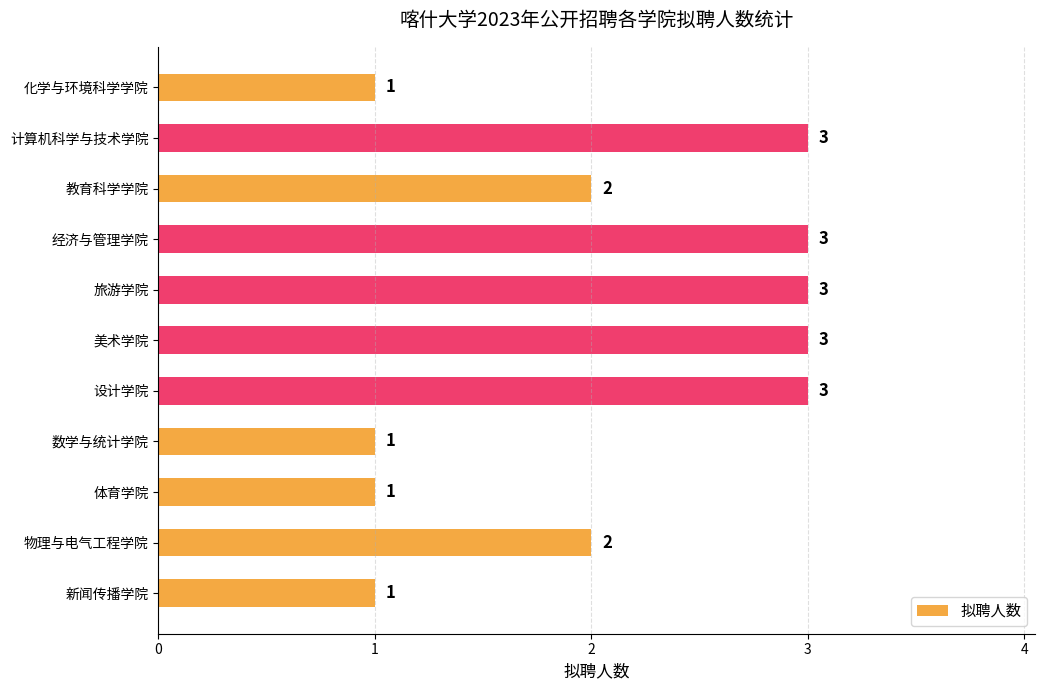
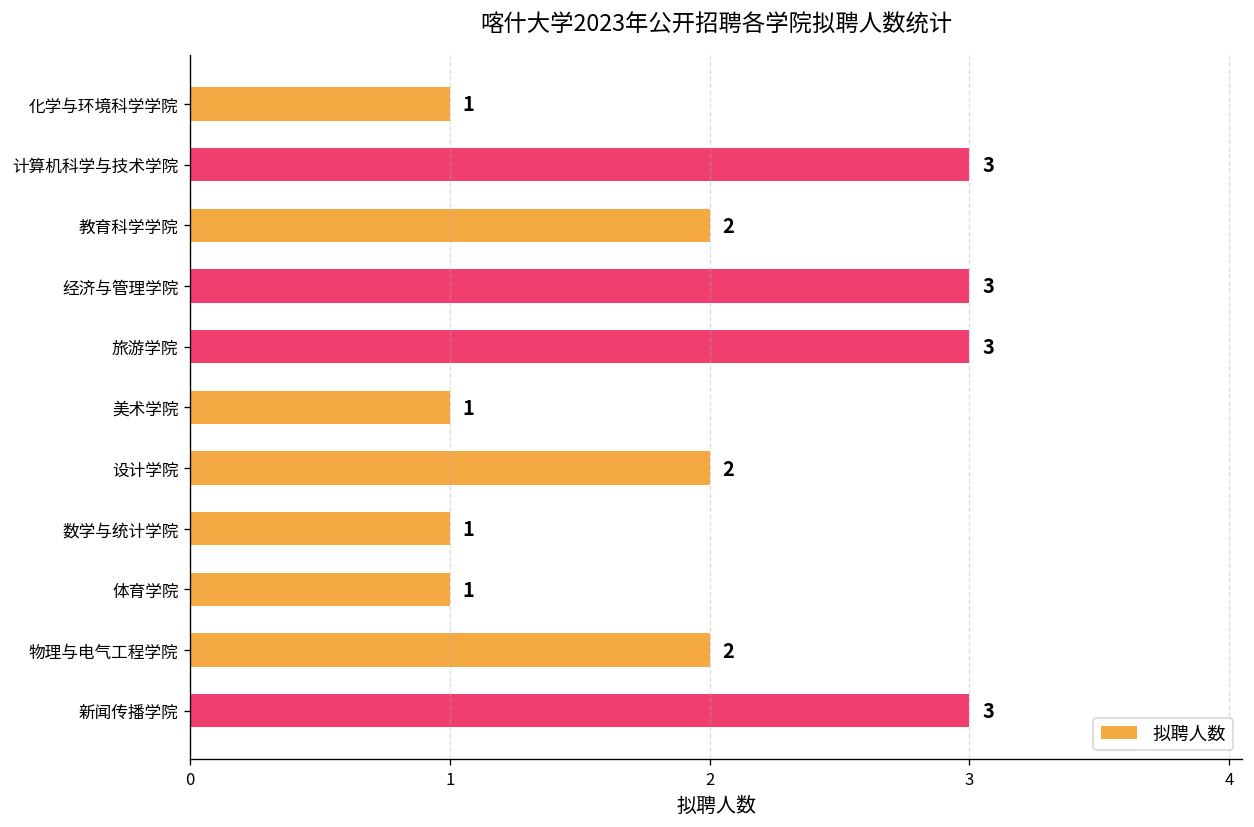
  {
    "化学与环境科学学院": 1,
    "计算机科学与技术学院": 3,
    "教育科学学院": 2,
    "经济与管理学院": 3,
    "旅游学院": 3,
-   "美术学院": 3,
-   "设计学院": 3,
+   "美术学院": 1,
+   "设计学院": 2,
    "数学与统计学院": 1,
    "体育学院": 1,
    "物理与电气工程学院": 2,
-   "新闻传播学院": 1
+   "新闻传播学院": 3
  }
